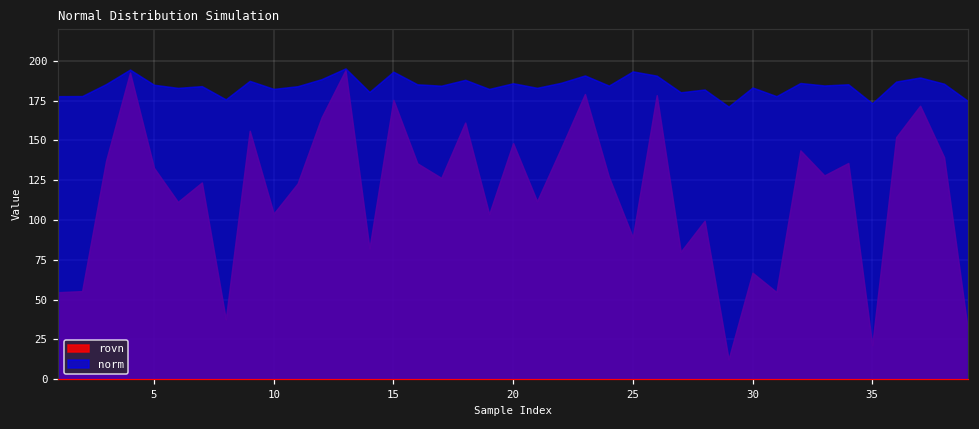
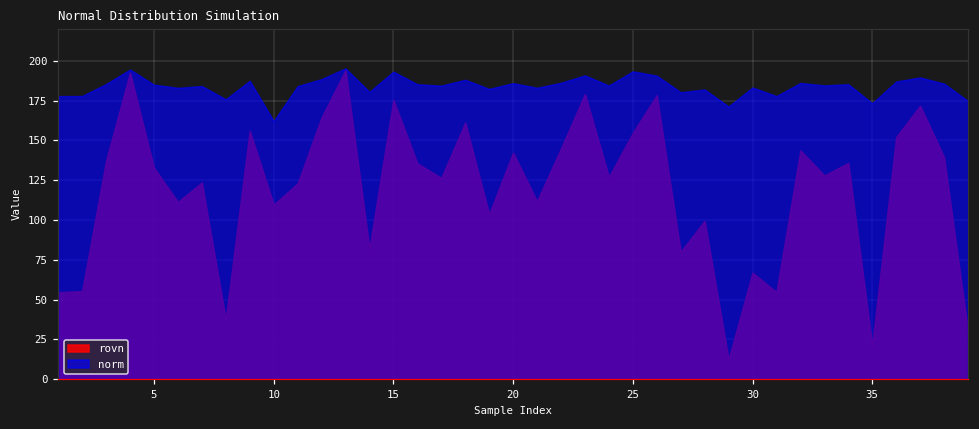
  {
    "rovn": {
      "5": 133,
-     "10": 104,
+     "10": 110,
      "15": 175,
-     "20": 148,
-     "25": 89,
+     "20": 142,
+     "25": 155,
      "30": 67,
      "35": 21
    },
    "norm": {
      "5": 185,
-     "10": 182,
+     "10": 162,
      "15": 193,
      "20": 186,
      "25": 193,
      "30": 183,
      "35": 173
    }
  }
